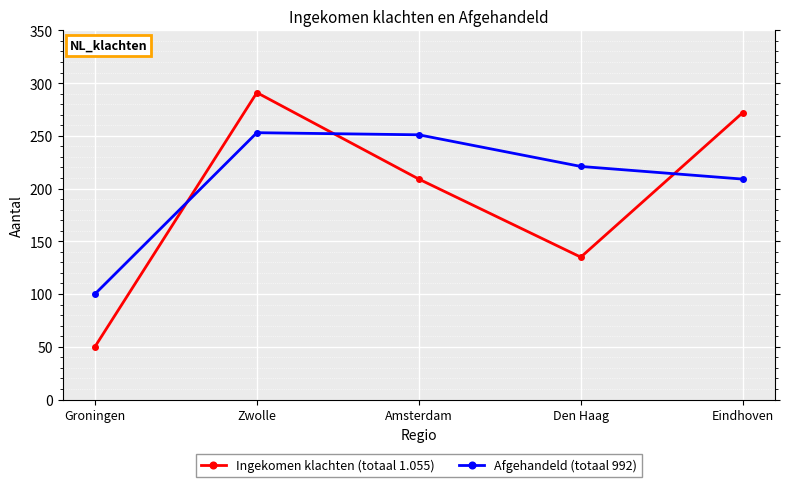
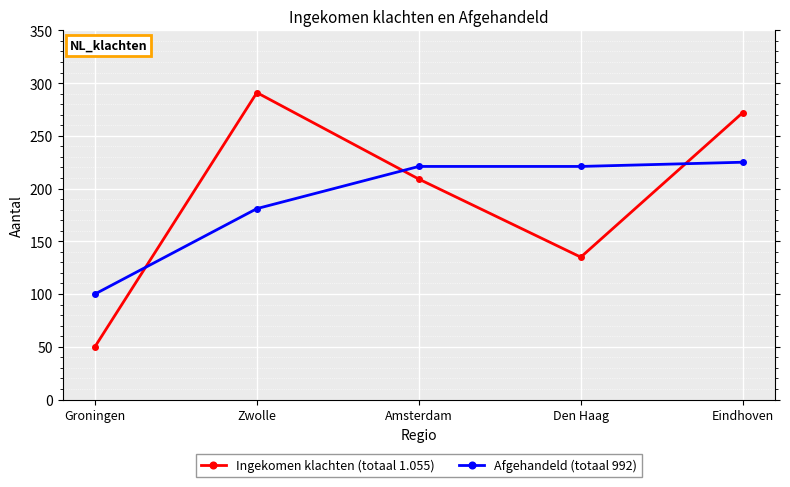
  {
    "Ingekomen klachten (totaal 1.055)": {
      "Groningen": 50,
      "Zwolle": 291,
      "Amsterdam": 209,
      "Den Haag": 135,
      "Eindhoven": 272
    },
    "Afgehandeld (totaal 992)": {
      "Groningen": 100,
-     "Zwolle": 253,
-     "Amsterdam": 251,
+     "Zwolle": 181,
+     "Amsterdam": 221,
      "Den Haag": 221,
-     "Eindhoven": 209
+     "Eindhoven": 225
    }
  }
